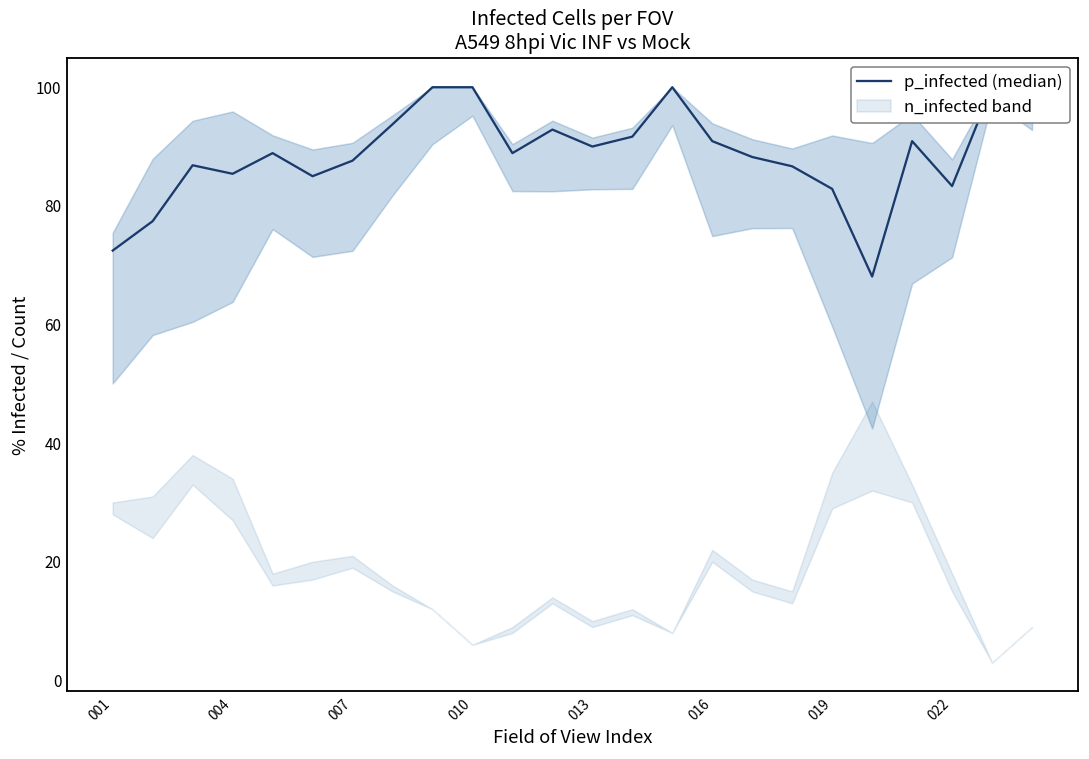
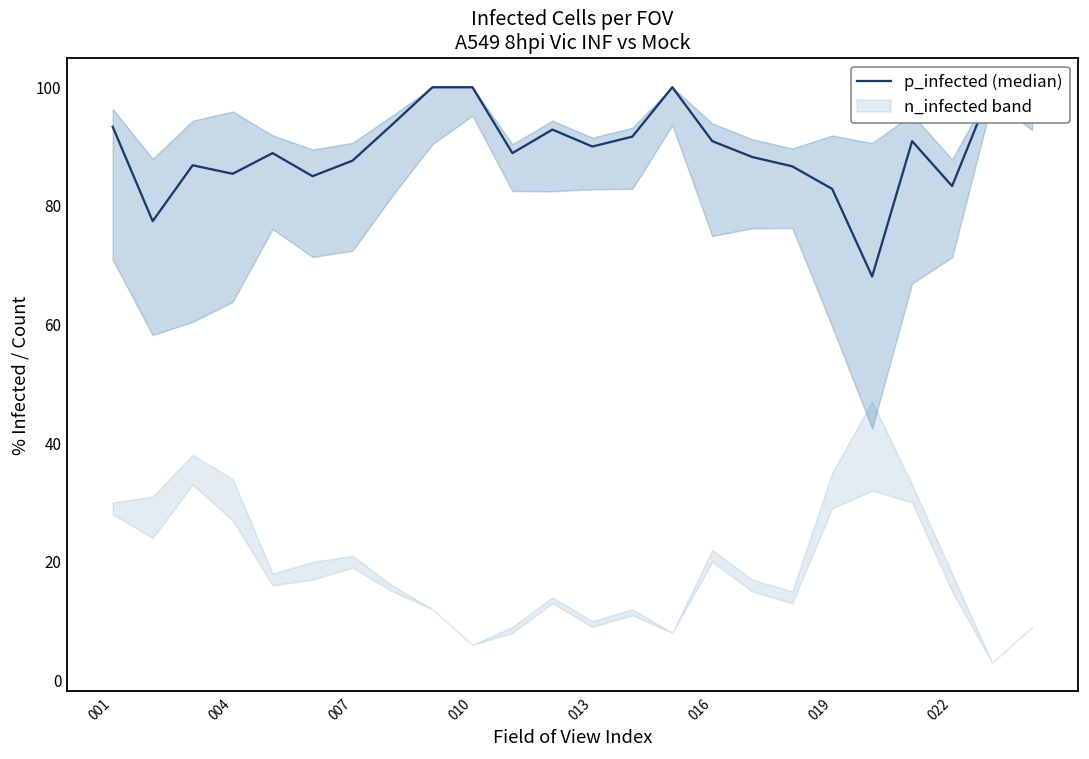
  {
    "p_infected (median)": {
-     "001": 72,
+     "001": 93,
      "004": 85,
      "007": 88,
      "013": 90,
      "016": 91,
      "019": 83,
      "022": 83
    }
  }
